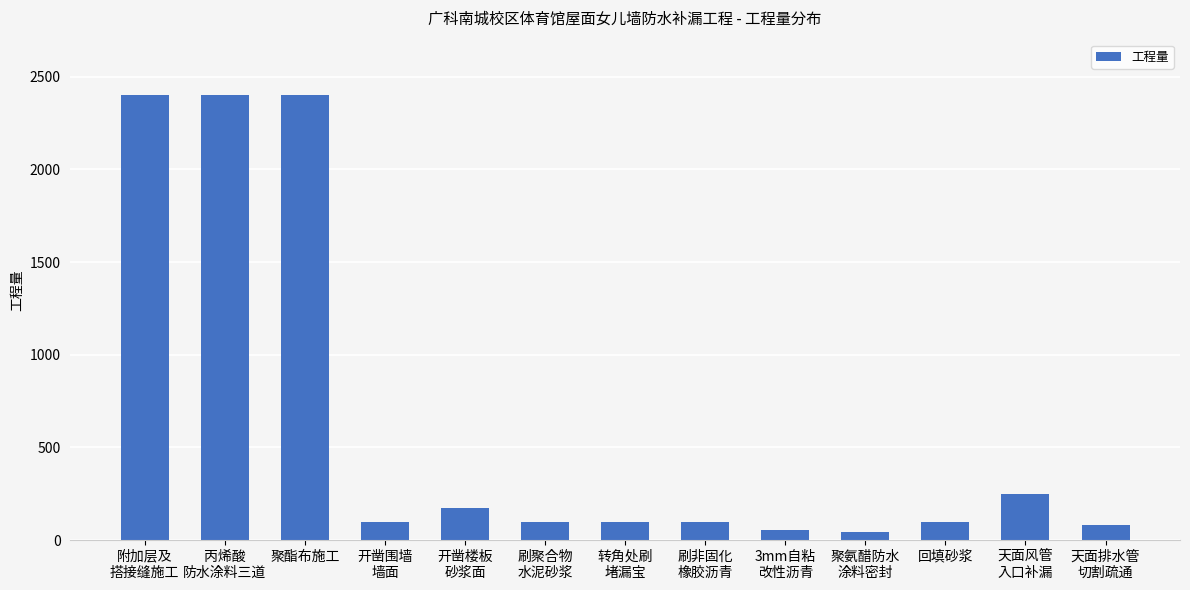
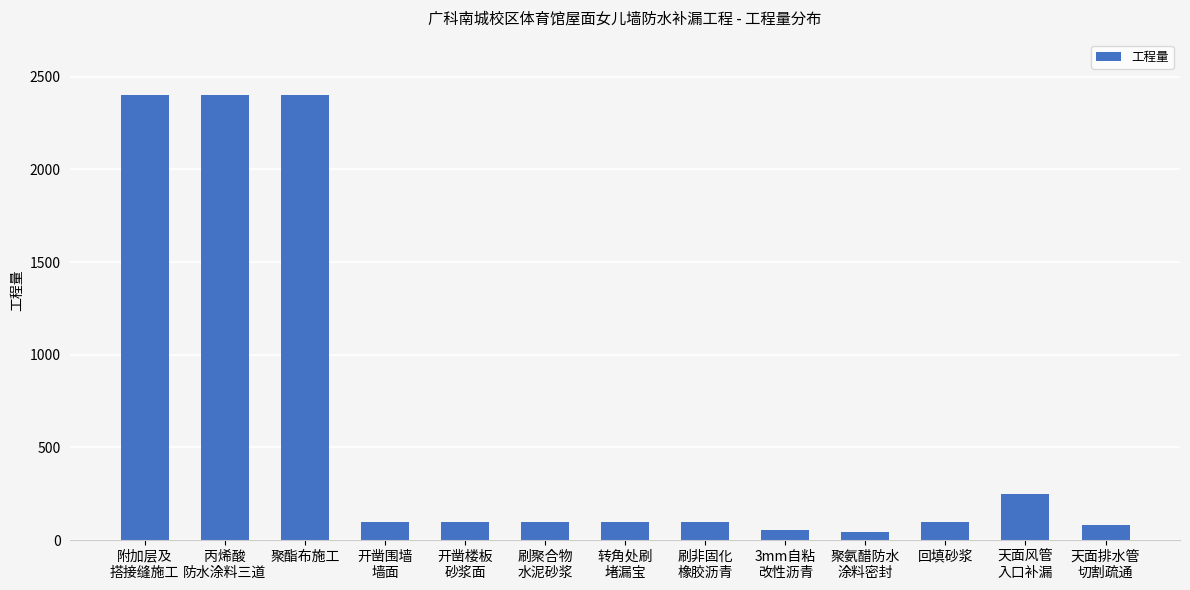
  {
    "附加层及 搭接缝施工": 2400,
    "丙烯酸 防水涂料三道": 2400,
    "聚酯布施工": 2400,
    "开凿围墙 墙面": 100,
-   "开凿楼板 砂浆面": 170,
+   "开凿楼板 砂浆面": 100,
    "刷聚合物 水泥砂浆": 100,
    "转角处刷 堵漏宝": 100,
    "刷非固化 橡胶沥青": 100,
    "3mm自粘 改性沥青": 60,
    "聚氨醋防水 涂料密封": 40,
    "回填砂浆": 100,
    "天面风管 入口补漏": 250,
    "天面排水管 切割疏通": 80
  }
